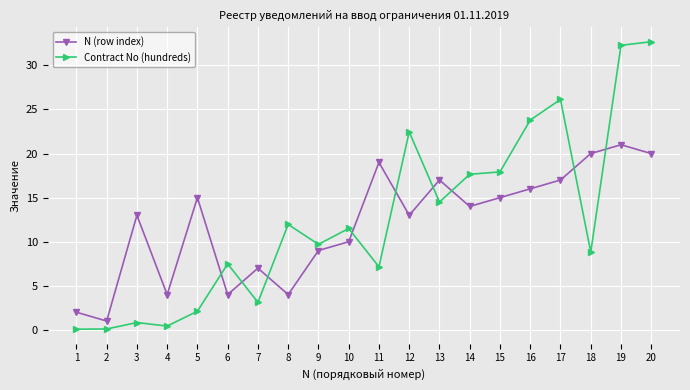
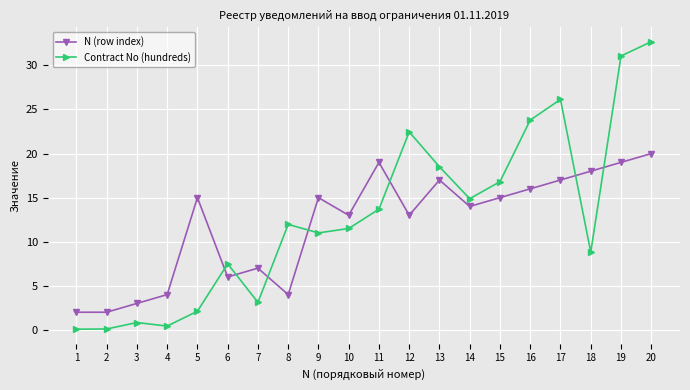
  {
    "N (row index)": {
      "1": 2,
-     "2": 1,
-     "3": 13,
+     "2": 2,
+     "3": 3,
      "4": 4,
      "5": 15,
-     "6": 4,
+     "6": 6,
      "7": 7,
      "8": 4,
-     "9": 9,
-     "10": 10,
+     "9": 15,
+     "10": 13,
      "11": 19,
      "12": 13,
      "13": 17,
      "14": 14,
      "15": 15,
      "16": 16,
      "17": 17,
-     "18": 20,
-     "19": 21,
+     "18": 18,
+     "19": 19,
      "20": 20
    },
    "Contract No (hundreds)": {
      "1": 0,
      "2": 0,
      "3": 1,
      "4": 0,
      "5": 2,
      "6": 7,
      "7": 3,
      "8": 12,
-     "9": 10,
+     "9": 11,
      "10": 12,
-     "11": 7,
+     "11": 14,
      "12": 22,
-     "13": 15,
-     "14": 18,
-     "15": 18,
+     "13": 19,
+     "14": 15,
+     "15": 17,
      "16": 24,
      "17": 26,
      "18": 9,
-     "19": 32,
+     "19": 31,
      "20": 33
    }
  }
